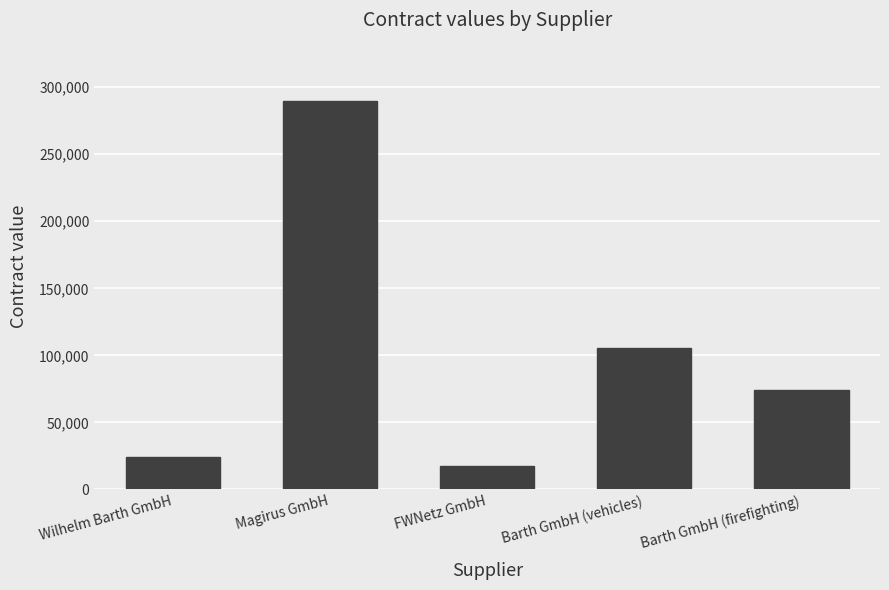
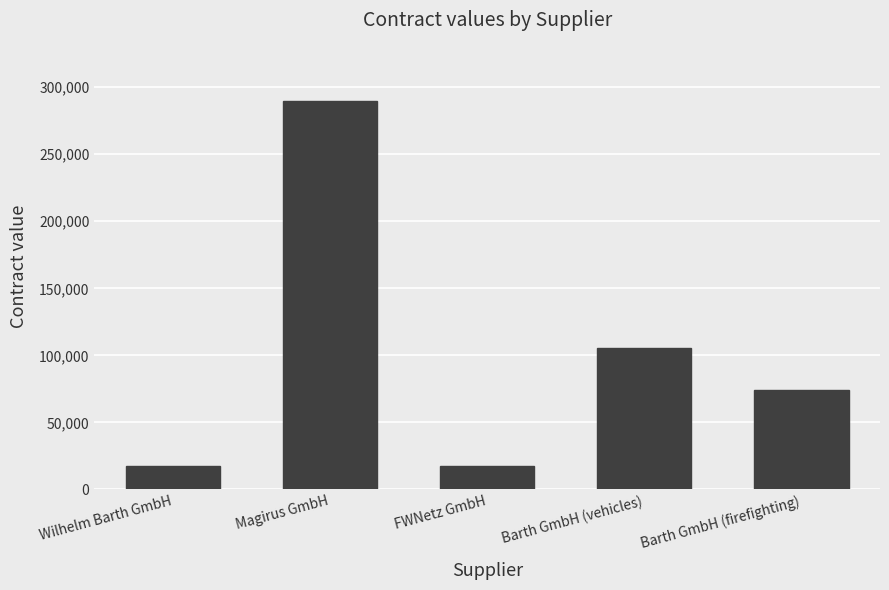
  {
-   "Wilhelm Barth GmbH": "25,000",
+   "Wilhelm Barth GmbH": "17,000",
    "Magirus GmbH": "290,000",
    "FWNetz GmbH": "17,000",
    "Barth GmbH (vehicles)": "105,000",
    "Barth GmbH (firefighting)": "74,000"
  }
